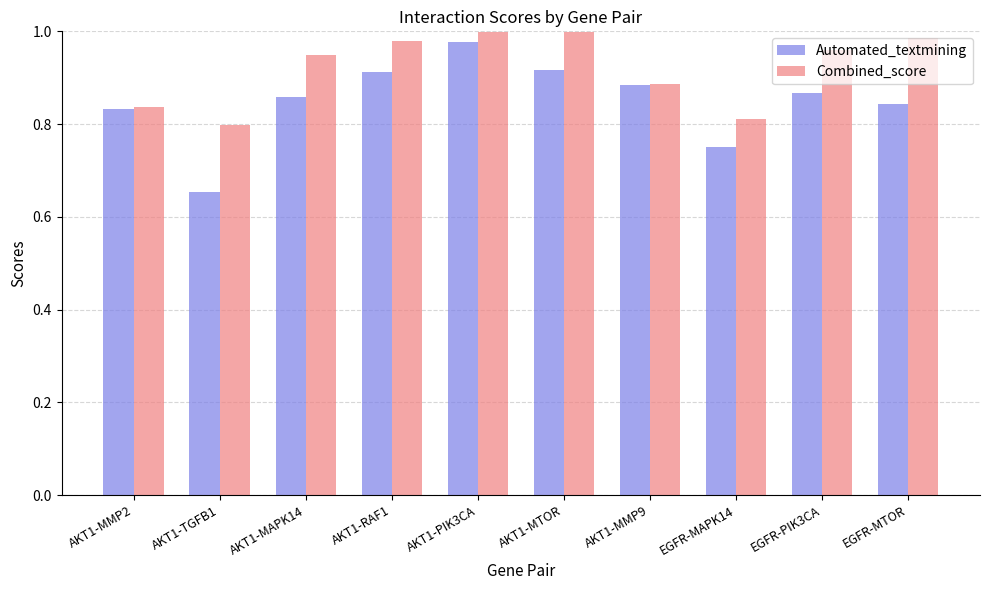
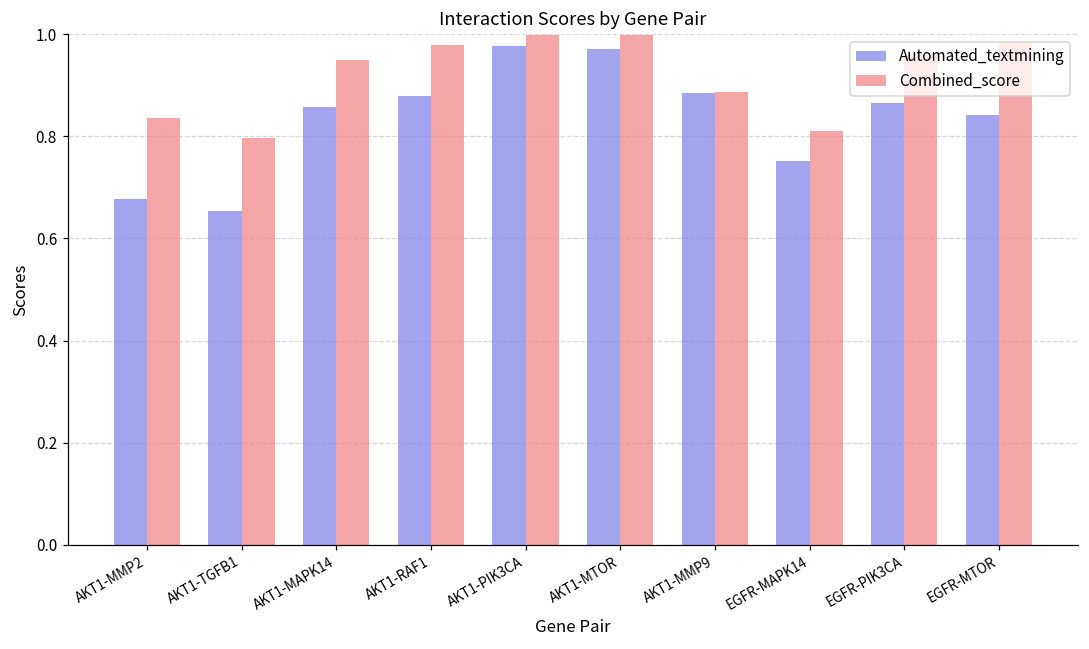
  {
    "Automated_textmining": {
-     "AKT1-MMP2": 0.83,
+     "AKT1-MMP2": 0.68,
      "AKT1-TGFB1": 0.65,
      "AKT1-MAPK14": 0.86,
-     "AKT1-RAF1": 0.91,
+     "AKT1-RAF1": 0.88,
      "AKT1-PIK3CA": 0.98,
-     "AKT1-MTOR": 0.92,
+     "AKT1-MTOR": 0.97,
      "AKT1-MMP9": 0.89,
      "EGFR-MAPK14": 0.75,
      "EGFR-PIK3CA": 0.87,
      "EGFR-MTOR": 0.84
    },
    "Combined_score": {
      "AKT1-MMP2": 0.84,
      "AKT1-TGFB1": 0.80,
      "AKT1-MAPK14": 0.95,
      "AKT1-RAF1": 0.98,
      "AKT1-PIK3CA": 1.00,
      "AKT1-MTOR": 1.00,
      "AKT1-MMP9": 0.89,
      "EGFR-MAPK14": 0.81,
      "EGFR-MTOR": 0.99
    }
  }
